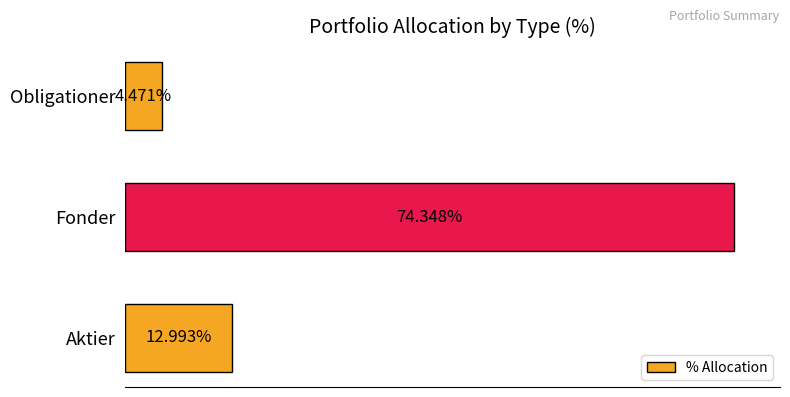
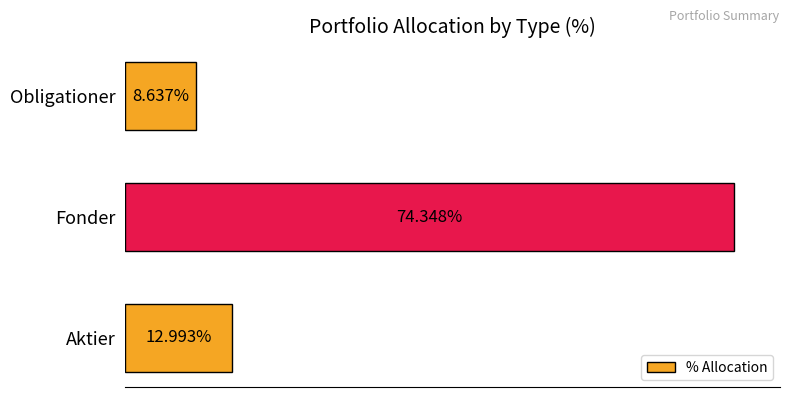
  {
-   "Obligationer": "4.471%",
+   "Obligationer": "8.637%",
    "Fonder": "74.348%",
    "Aktier": "12.993%"
  }
